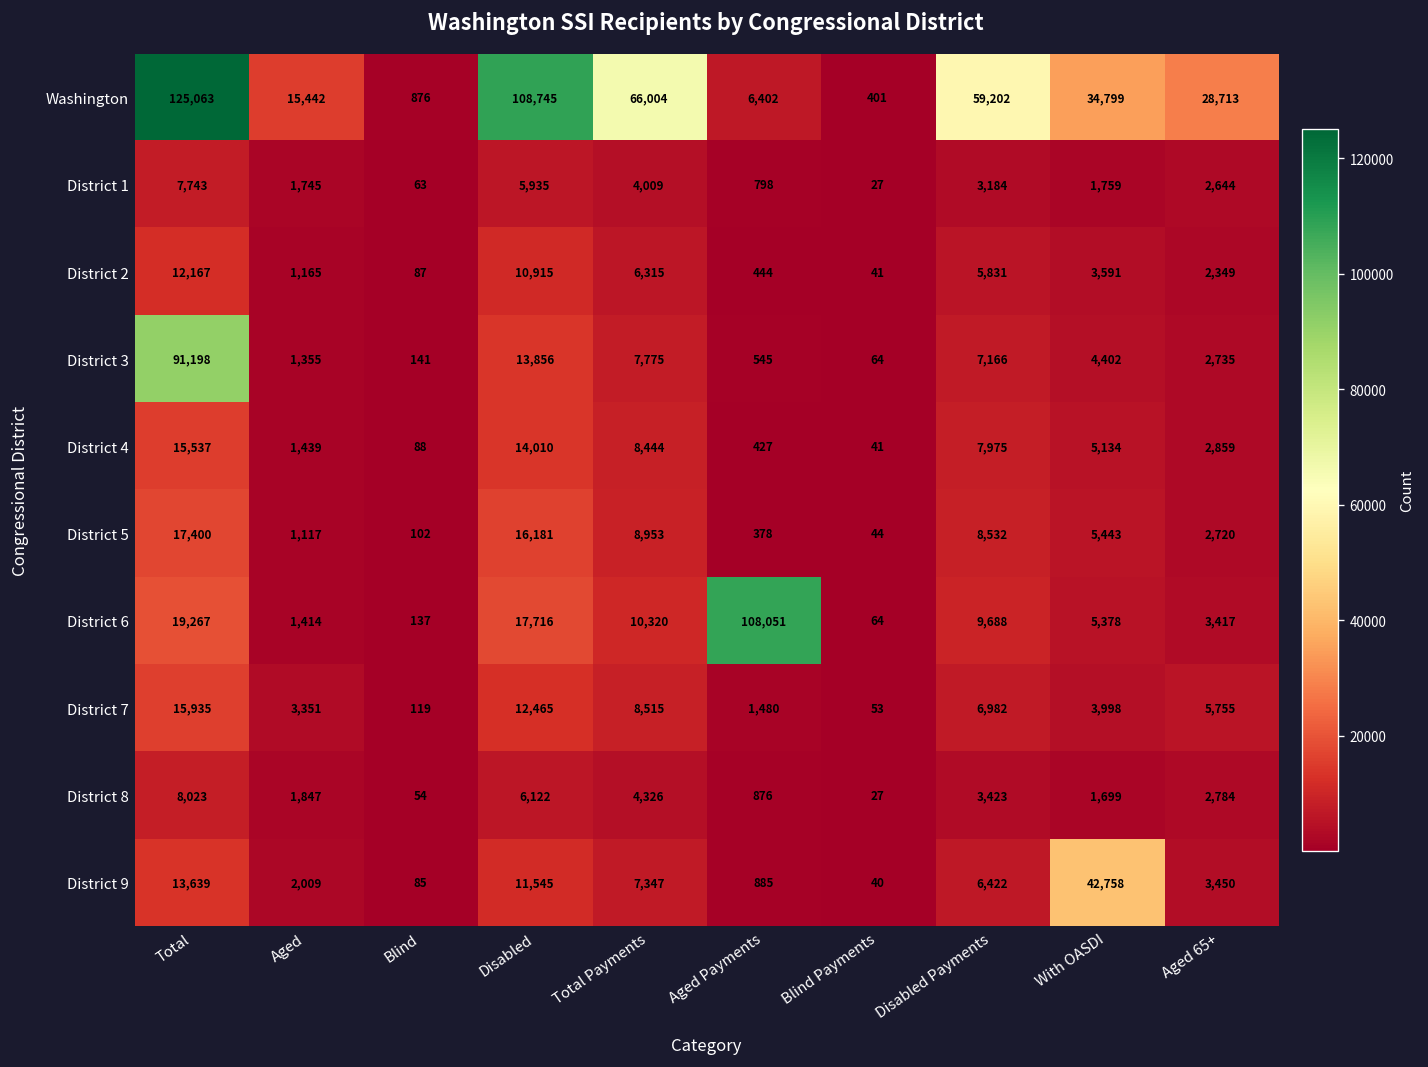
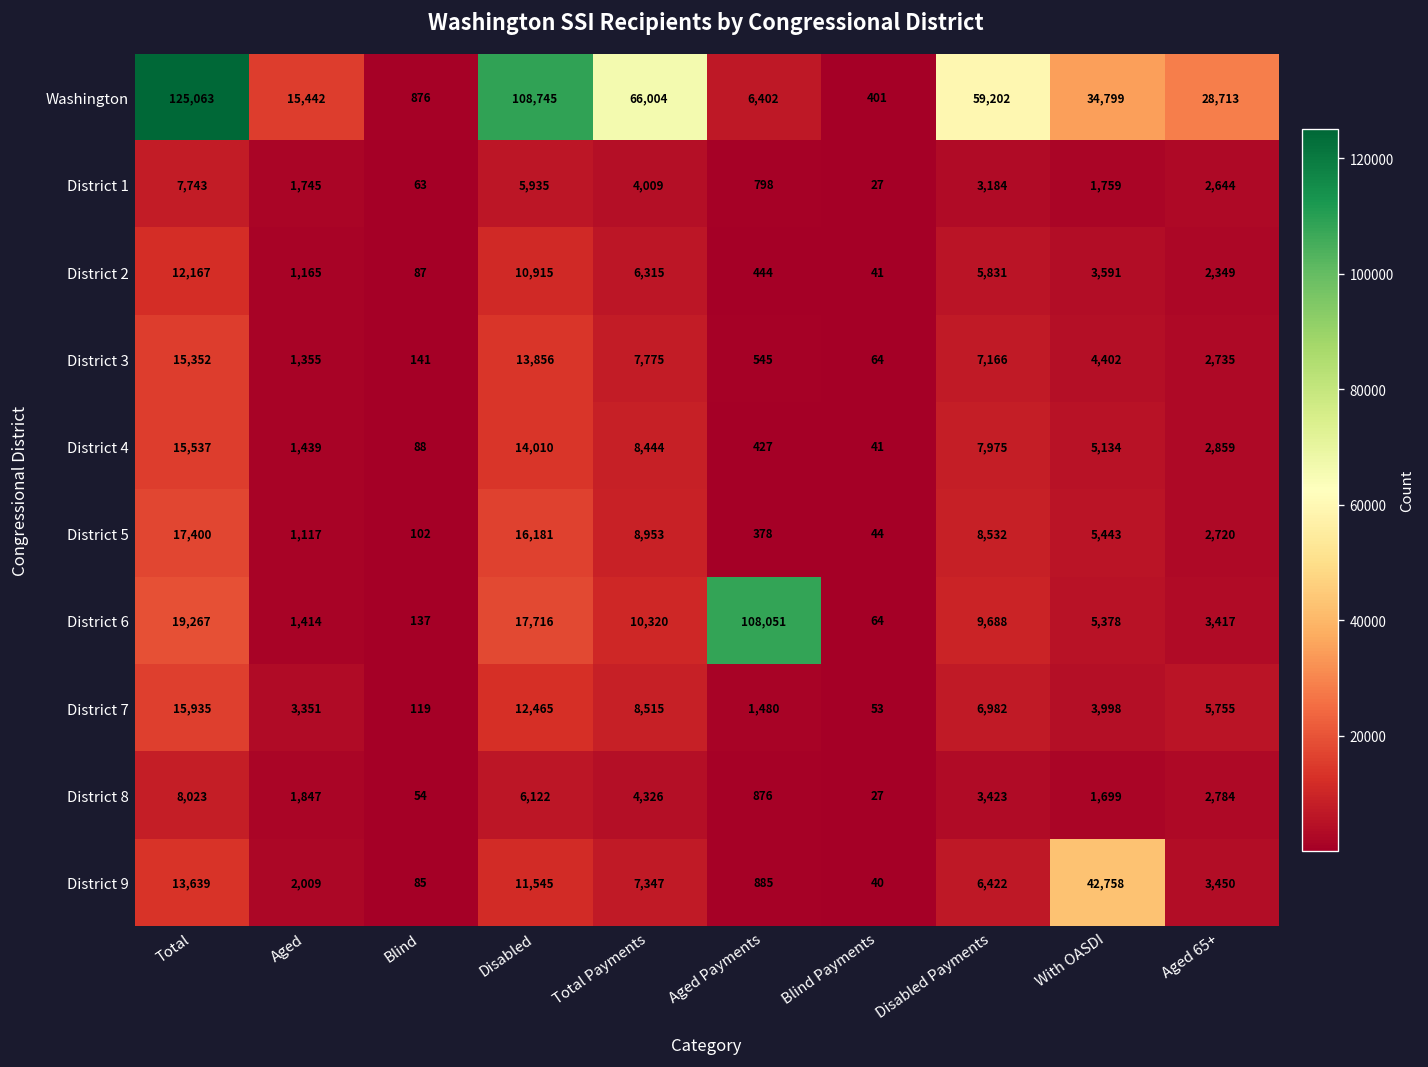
  {
    "Washington": {
      "Total": "125,063",
      "Aged": "15,442",
      "Blind": "876",
      "Disabled": "108,745",
      "Total Payments": "66,004",
      "Aged Payments": "6,402",
      "Blind Payments": "401",
      "Disabled Payments": "59,202",
      "With OASDI": "34,799",
      "Aged 65+": "28,713"
    },
    "District 1": {
      "Total": "7,743",
      "Aged": "1,745",
      "Blind": "63",
      "Disabled": "5,935",
      "Total Payments": "4,009",
      "Aged Payments": "798",
      "Blind Payments": "27",
      "Disabled Payments": "3,184",
      "With OASDI": "1,759",
      "Aged 65+": "2,644"
    },
    "District 2": {
      "Total": "12,167",
      "Aged": "1,165",
      "Blind": "87",
      "Disabled": "10,915",
      "Total Payments": "6,315",
      "Aged Payments": "444",
      "Blind Payments": "41",
      "Disabled Payments": "5,831",
      "With OASDI": "3,591",
      "Aged 65+": "2,349"
    },
    "District 3": {
-     "Total": "91,198",
+     "Total": "15,352",
      "Aged": "1,355",
      "Blind": "141",
      "Disabled": "13,856",
      "Total Payments": "7,775",
      "Aged Payments": "545",
      "Blind Payments": "64",
      "Disabled Payments": "7,166",
      "With OASDI": "4,402",
      "Aged 65+": "2,735"
    },
    "District 4": {
      "Total": "15,537",
      "Aged": "1,439",
      "Blind": "88",
      "Disabled": "14,010",
      "Total Payments": "8,444",
      "Aged Payments": "427",
      "Blind Payments": "41",
      "Disabled Payments": "7,975",
      "With OASDI": "5,134",
      "Aged 65+": "2,859"
    },
    "District 5": {
      "Total": "17,400",
      "Aged": "1,117",
      "Blind": "102",
      "Disabled": "16,181",
      "Total Payments": "8,953",
      "Aged Payments": "378",
      "Blind Payments": "44",
      "Disabled Payments": "8,532",
      "With OASDI": "5,443",
      "Aged 65+": "2,720"
    },
    "District 6": {
      "Total": "19,267",
      "Aged": "1,414",
      "Blind": "137",
      "Disabled": "17,716",
      "Total Payments": "10,320",
      "Aged Payments": "108,051",
      "Blind Payments": "64",
      "Disabled Payments": "9,688",
      "With OASDI": "5,378",
      "Aged 65+": "3,417"
    },
    "District 7": {
      "Total": "15,935",
      "Aged": "3,351",
      "Blind": "119",
      "Disabled": "12,465",
      "Total Payments": "8,515",
      "Aged Payments": "1,480",
      "Blind Payments": "53",
      "Disabled Payments": "6,982",
      "With OASDI": "3,998",
      "Aged 65+": "5,755"
    },
    "District 8": {
      "Total": "8,023",
      "Aged": "1,847",
      "Blind": "54",
      "Disabled": "6,122",
      "Total Payments": "4,326",
      "Aged Payments": "876",
      "Blind Payments": "27",
      "Disabled Payments": "3,423",
      "With OASDI": "1,699",
      "Aged 65+": "2,784"
    },
    "District 9": {
      "Total": "13,639",
      "Aged": "2,009",
      "Blind": "85",
      "Disabled": "11,545",
      "Total Payments": "7,347",
      "Aged Payments": "885",
      "Blind Payments": "40",
      "Disabled Payments": "6,422",
      "With OASDI": "42,758",
      "Aged 65+": "3,450"
    }
  }
